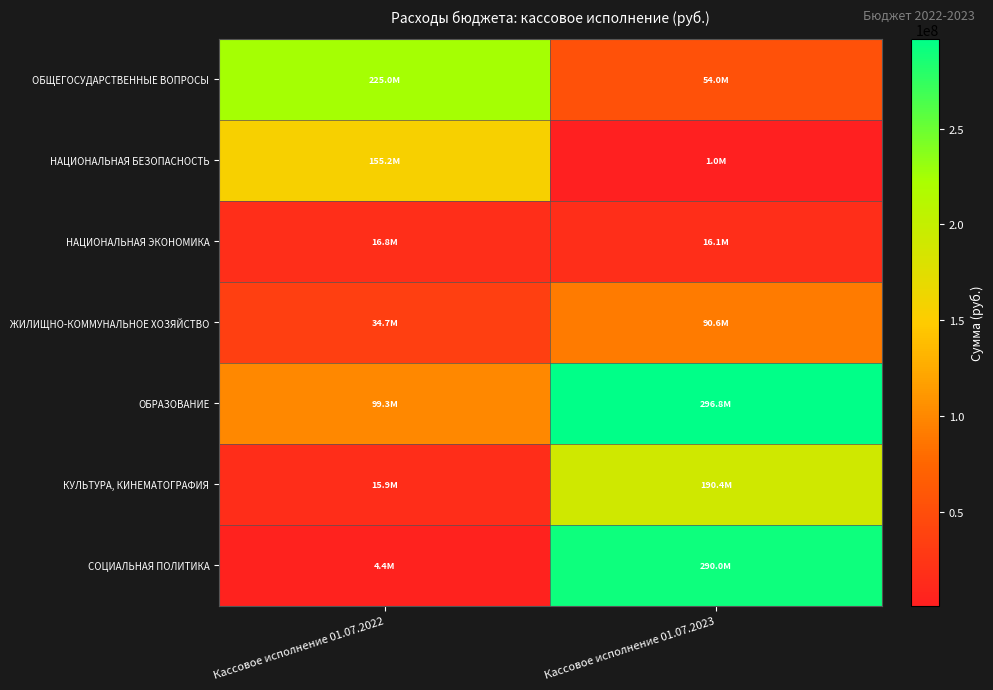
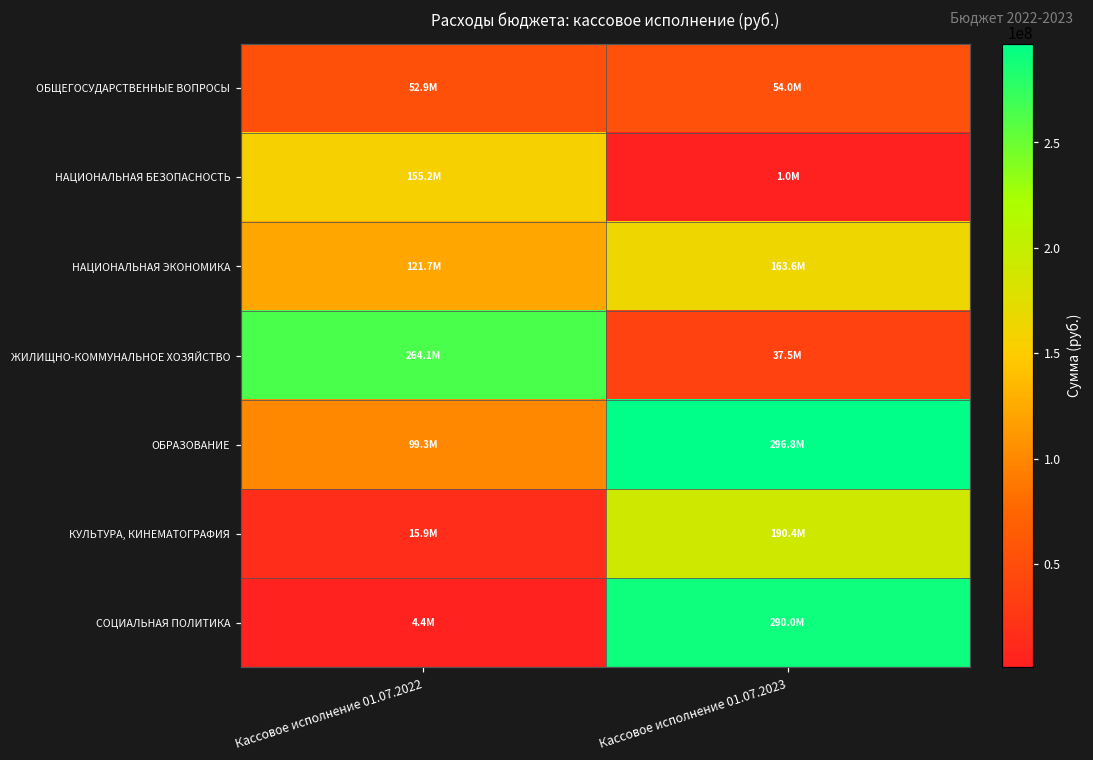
  {
    "ОБЩЕГОСУДАРСТВЕННЫЕ ВОПРОСЫ": {
-     "Кассовое исполнение 01.07.2022": "225.0M",
+     "Кассовое исполнение 01.07.2022": "52.9M",
      "Кассовое исполнение 01.07.2023": "54.0M"
    },
    "НАЦИОНАЛЬНАЯ БЕЗОПАСНОСТЬ": {
      "Кассовое исполнение 01.07.2022": "155.2M",
      "Кассовое исполнение 01.07.2023": "1.0M"
    },
    "НАЦИОНАЛЬНАЯ ЭКОНОМИКА": {
-     "Кассовое исполнение 01.07.2022": "16.8M",
-     "Кассовое исполнение 01.07.2023": "16.1M"
+     "Кассовое исполнение 01.07.2022": "121.7M",
+     "Кассовое исполнение 01.07.2023": "163.6M"
    },
    "ЖИЛИЩНО-КОММУНАЛЬНОЕ ХОЗЯЙСТВО": {
-     "Кассовое исполнение 01.07.2022": "34.7M",
-     "Кассовое исполнение 01.07.2023": "90.6M"
+     "Кассовое исполнение 01.07.2022": "264.1M",
+     "Кассовое исполнение 01.07.2023": "37.5M"
    },
    "ОБРАЗОВАНИЕ": {
      "Кассовое исполнение 01.07.2022": "99.3M",
      "Кассовое исполнение 01.07.2023": "296.8M"
    },
    "КУЛЬТУРА, КИНЕМАТОГРАФИЯ": {
      "Кассовое исполнение 01.07.2022": "15.9M",
      "Кассовое исполнение 01.07.2023": "190.4M"
    },
    "СОЦИАЛЬНАЯ ПОЛИТИКА": {
      "Кассовое исполнение 01.07.2022": "4.4M",
      "Кассовое исполнение 01.07.2023": "290.0M"
    }
  }
